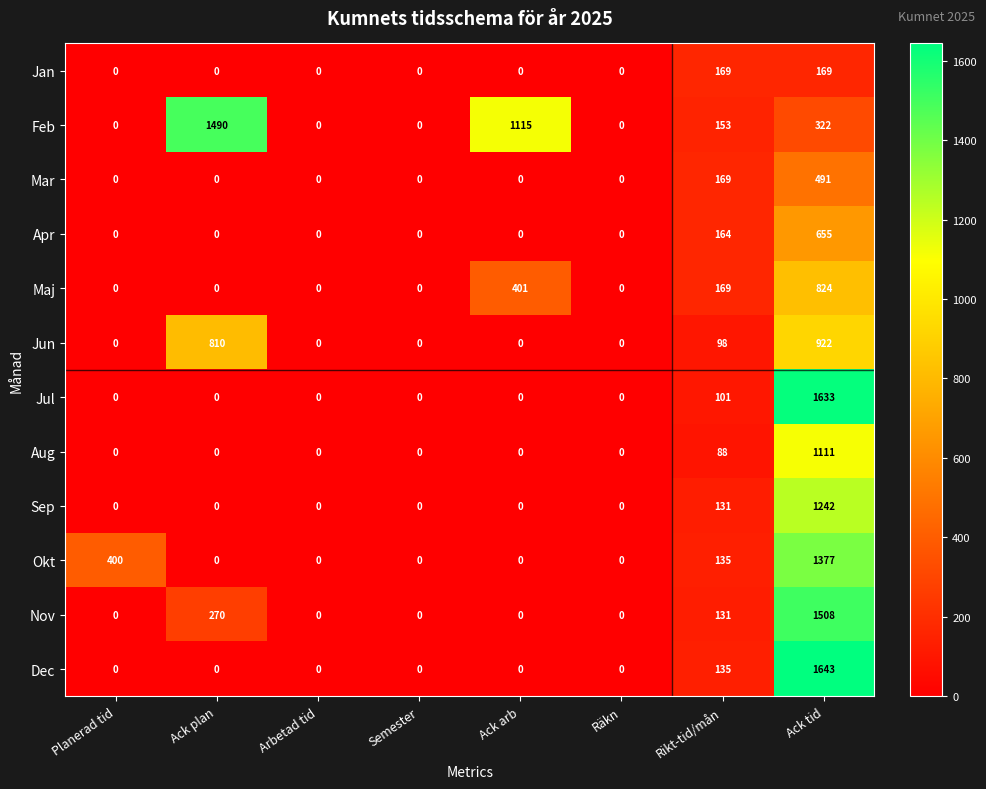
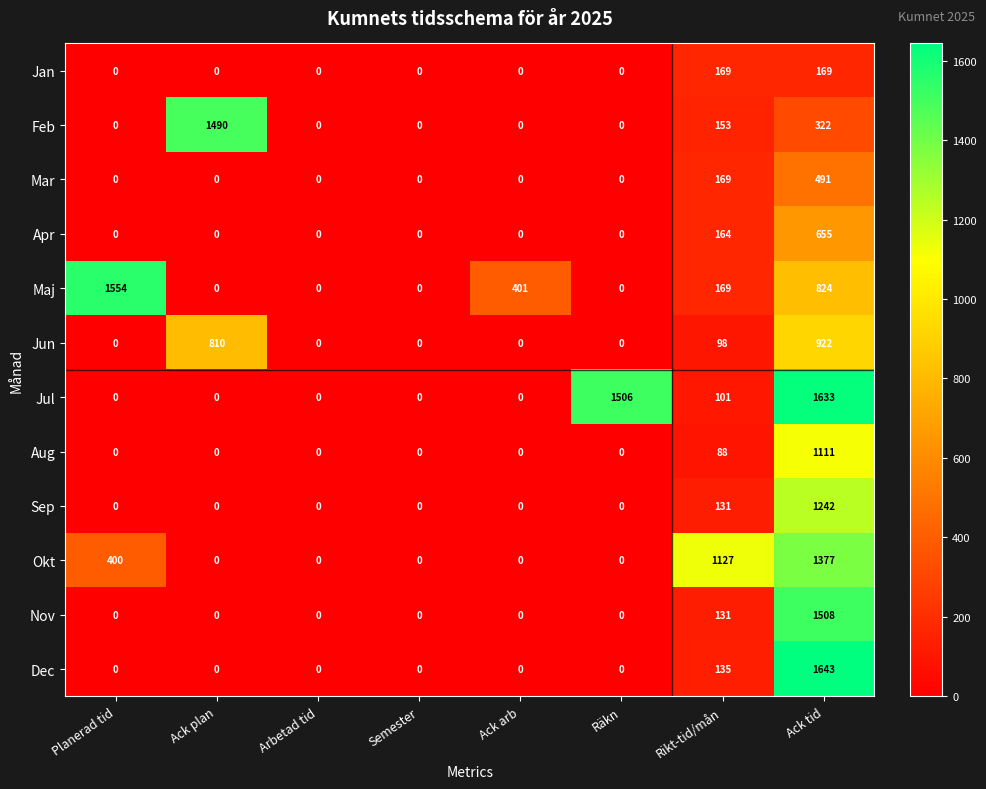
  {
    "Jan": {
      "Planerad tid": 0,
      "Ack plan": 0,
      "Arbetad tid": 0,
      "Semester": 0,
      "Ack arb": 0,
      "Räkn": 0,
      "Rikt-tid/mån": 169,
      "Ack tid": 169
    },
    "Feb": {
      "Planerad tid": 0,
      "Ack plan": 1490,
      "Arbetad tid": 0,
      "Semester": 0,
-     "Ack arb": 1115,
+     "Ack arb": 0,
      "Räkn": 0,
      "Rikt-tid/mån": 153,
      "Ack tid": 322
    },
    "Mar": {
      "Planerad tid": 0,
      "Ack plan": 0,
      "Arbetad tid": 0,
      "Semester": 0,
      "Ack arb": 0,
      "Räkn": 0,
      "Rikt-tid/mån": 169,
      "Ack tid": 491
    },
    "Apr": {
      "Planerad tid": 0,
      "Ack plan": 0,
      "Arbetad tid": 0,
      "Semester": 0,
      "Ack arb": 0,
      "Räkn": 0,
      "Rikt-tid/mån": 164,
      "Ack tid": 655
    },
    "Maj": {
-     "Planerad tid": 0,
+     "Planerad tid": 1554,
      "Ack plan": 0,
      "Arbetad tid": 0,
      "Semester": 0,
      "Ack arb": 401,
      "Räkn": 0,
      "Rikt-tid/mån": 169,
      "Ack tid": 824
    },
    "Jun": {
      "Planerad tid": 0,
      "Ack plan": 810,
      "Arbetad tid": 0,
      "Semester": 0,
      "Ack arb": 0,
      "Räkn": 0,
      "Rikt-tid/mån": 98,
      "Ack tid": 922
    },
    "Jul": {
      "Planerad tid": 0,
      "Ack plan": 0,
      "Arbetad tid": 0,
      "Semester": 0,
      "Ack arb": 0,
-     "Räkn": 0,
+     "Räkn": 1506,
      "Rikt-tid/mån": 101,
      "Ack tid": 1633
    },
    "Aug": {
      "Planerad tid": 0,
      "Ack plan": 0,
      "Arbetad tid": 0,
      "Semester": 0,
      "Ack arb": 0,
      "Räkn": 0,
      "Rikt-tid/mån": 88,
      "Ack tid": 1111
    },
    "Sep": {
      "Planerad tid": 0,
      "Ack plan": 0,
      "Arbetad tid": 0,
      "Semester": 0,
      "Ack arb": 0,
      "Räkn": 0,
      "Rikt-tid/mån": 131,
      "Ack tid": 1242
    },
    "Okt": {
      "Planerad tid": 400,
      "Ack plan": 0,
      "Arbetad tid": 0,
      "Semester": 0,
      "Ack arb": 0,
      "Räkn": 0,
-     "Rikt-tid/mån": 135,
+     "Rikt-tid/mån": 1127,
      "Ack tid": 1377
    },
    "Nov": {
      "Planerad tid": 0,
-     "Ack plan": 270,
+     "Ack plan": 0,
      "Arbetad tid": 0,
      "Semester": 0,
      "Ack arb": 0,
      "Räkn": 0,
      "Rikt-tid/mån": 131,
      "Ack tid": 1508
    },
    "Dec": {
      "Planerad tid": 0,
      "Ack plan": 0,
      "Arbetad tid": 0,
      "Semester": 0,
      "Ack arb": 0,
      "Räkn": 0,
      "Rikt-tid/mån": 135,
      "Ack tid": 1643
    }
  }
